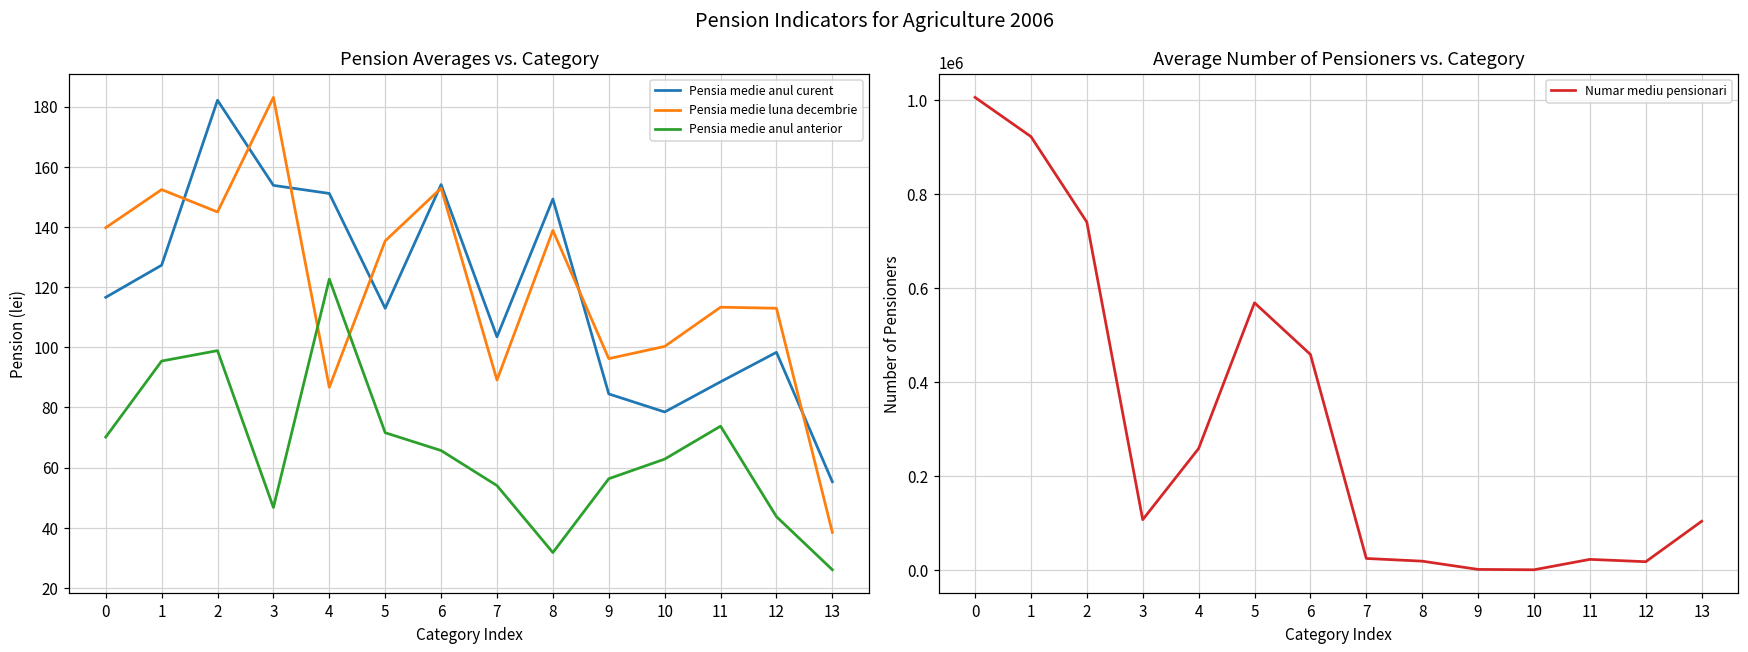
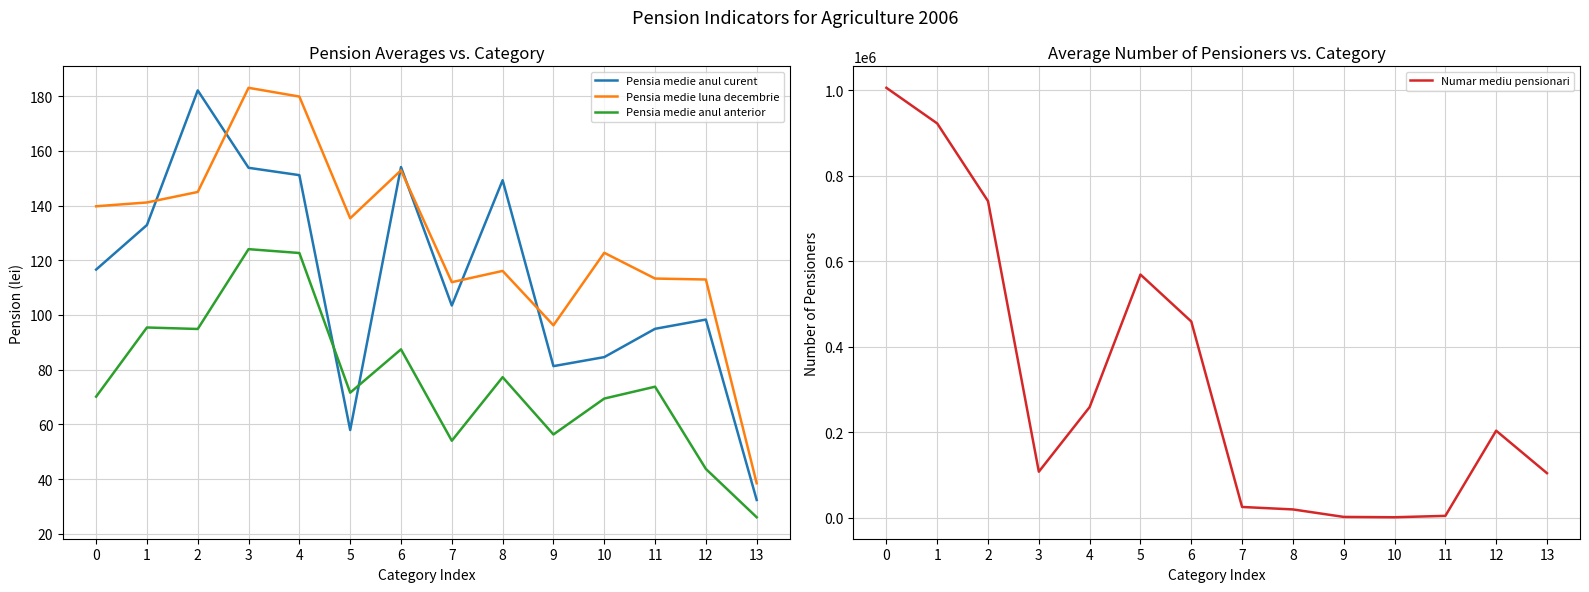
  {
    "Pension Averages vs. Category": {
      "Pensia medie anul curent": {
        "0": 117,
-       "1": 127,
+       "1": 133,
        "2": 182,
        "3": 154,
        "4": 151,
-       "5": 113,
+       "5": 58,
        "6": 154,
        "7": 103,
        "8": 149,
-       "9": 85,
-       "10": 79,
-       "11": 89,
+       "9": 81,
+       "10": 85,
+       "11": 95,
        "12": 98,
-       "13": 55
+       "13": 32
      },
      "Pensia medie luna decembrie": {
        "0": 140,
-       "1": 152,
+       "1": 141,
        "2": 145,
        "3": 183,
-       "4": 87,
+       "4": 180,
        "5": 135,
        "6": 153,
-       "7": 89,
-       "8": 139,
+       "7": 112,
+       "8": 116,
        "9": 96,
-       "10": 100,
+       "10": 123,
        "11": 113,
        "12": 113,
        "13": 38
      },
      "Pensia medie anul anterior": {
        "0": 70,
        "1": 95,
-       "2": 99,
-       "3": 47,
+       "2": 95,
+       "3": 124,
        "4": 123,
        "5": 72,
-       "6": 66,
+       "6": 87,
        "7": 54,
-       "8": 32,
+       "8": 77,
        "9": 56,
-       "10": 63,
+       "10": 69,
        "11": 74,
        "12": 44,
        "13": 26
      }
    },
    "Average Number of Pensioners vs. Category": {
      "0": 1010000,
      "1": 920000,
      "2": 740000,
      "3": 110000,
      "4": 260000,
      "5": 570000,
      "6": 460000,
      "7": 30000,
      "8": 20000,
      "9": 0,
      "10": 0,
-     "11": 20000,
-     "12": 20000,
+     "11": 0,
+     "12": 200000,
      "13": 100000
    }
  }
